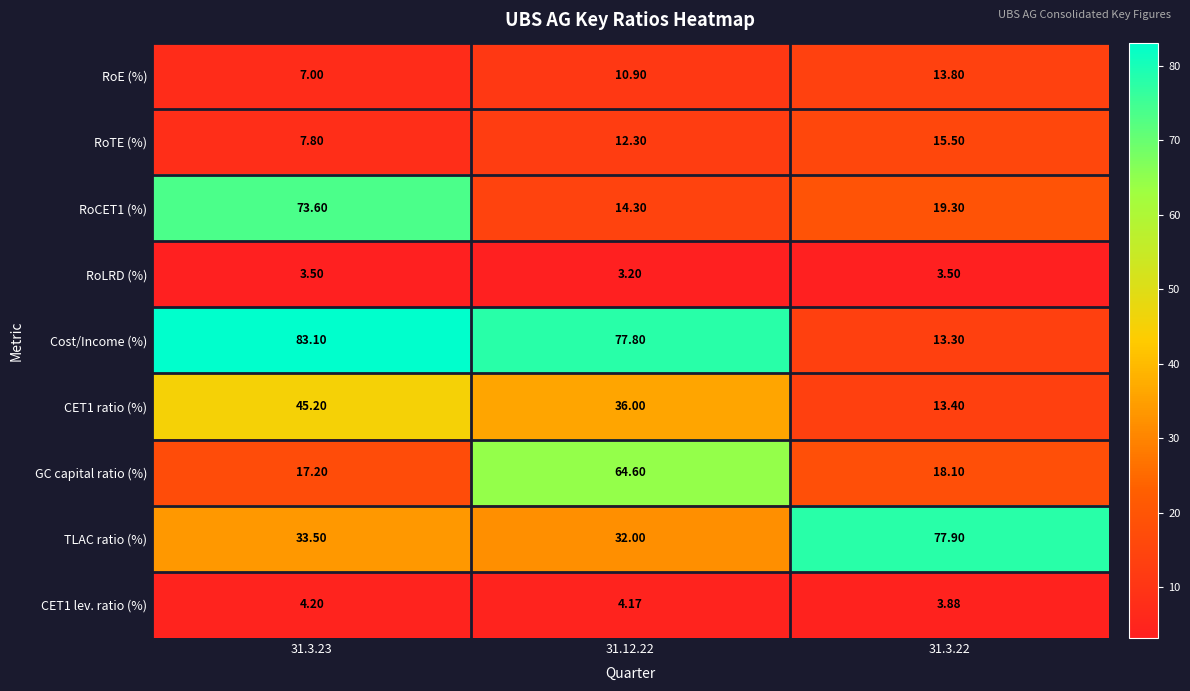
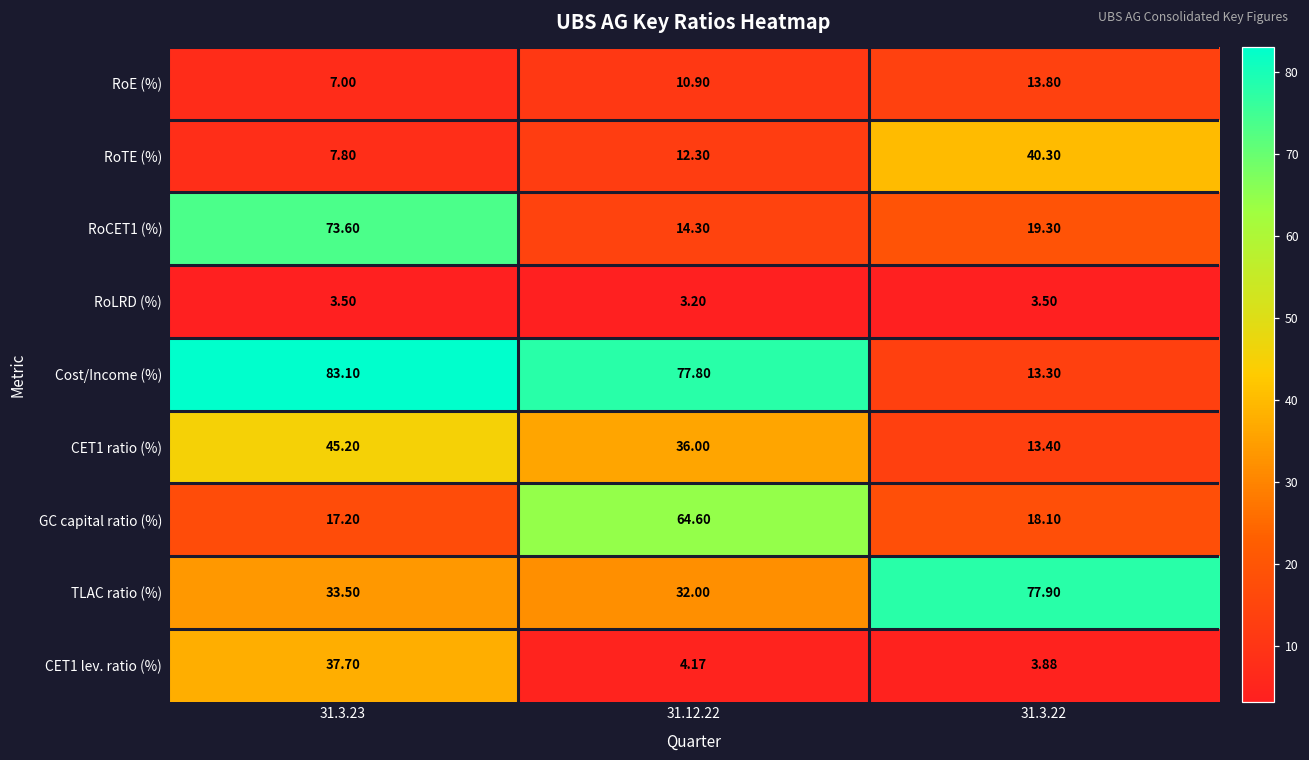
  {
    "RoE (%)": {
      "31.3.23": 7.00,
      "31.12.22": 10.90,
      "31.3.22": 13.80
    },
    "RoTE (%)": {
      "31.3.23": 7.80,
      "31.12.22": 12.30,
-     "31.3.22": 15.50
+     "31.3.22": 40.30
    },
    "RoCET1 (%)": {
      "31.3.23": 73.60,
      "31.12.22": 14.30,
      "31.3.22": 19.30
    },
    "RoLRD (%)": {
      "31.3.23": 3.50,
      "31.12.22": 3.20,
      "31.3.22": 3.50
    },
    "Cost/Income (%)": {
      "31.3.23": 83.10,
      "31.12.22": 77.80,
      "31.3.22": 13.30
    },
    "CET1 ratio (%)": {
      "31.3.23": 45.20,
      "31.12.22": 36.00,
      "31.3.22": 13.40
    },
    "GC capital ratio (%)": {
      "31.3.23": 17.20,
      "31.12.22": 64.60,
      "31.3.22": 18.10
    },
    "TLAC ratio (%)": {
      "31.3.23": 33.50,
      "31.12.22": 32.00,
      "31.3.22": 77.90
    },
    "CET1 lev. ratio (%)": {
-     "31.3.23": 4.20,
+     "31.3.23": 37.70,
      "31.12.22": 4.17,
      "31.3.22": 3.88
    }
  }
